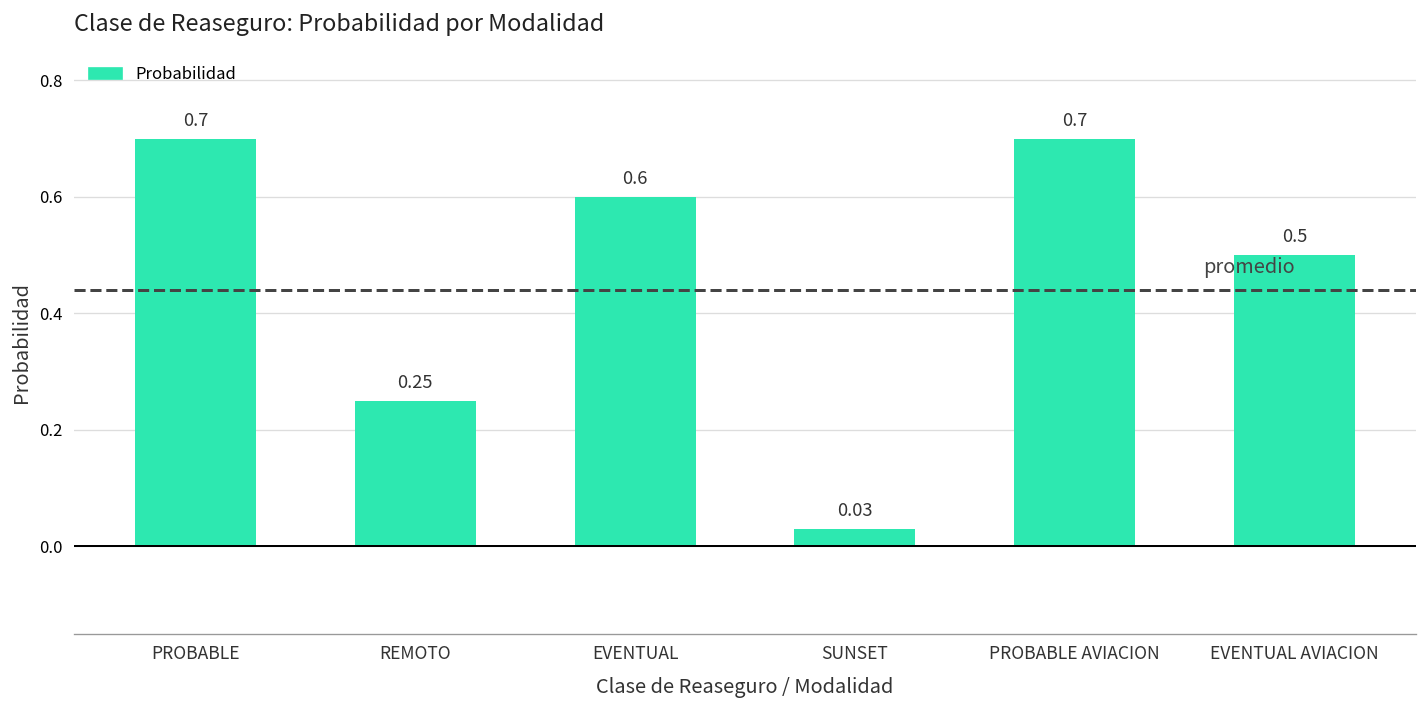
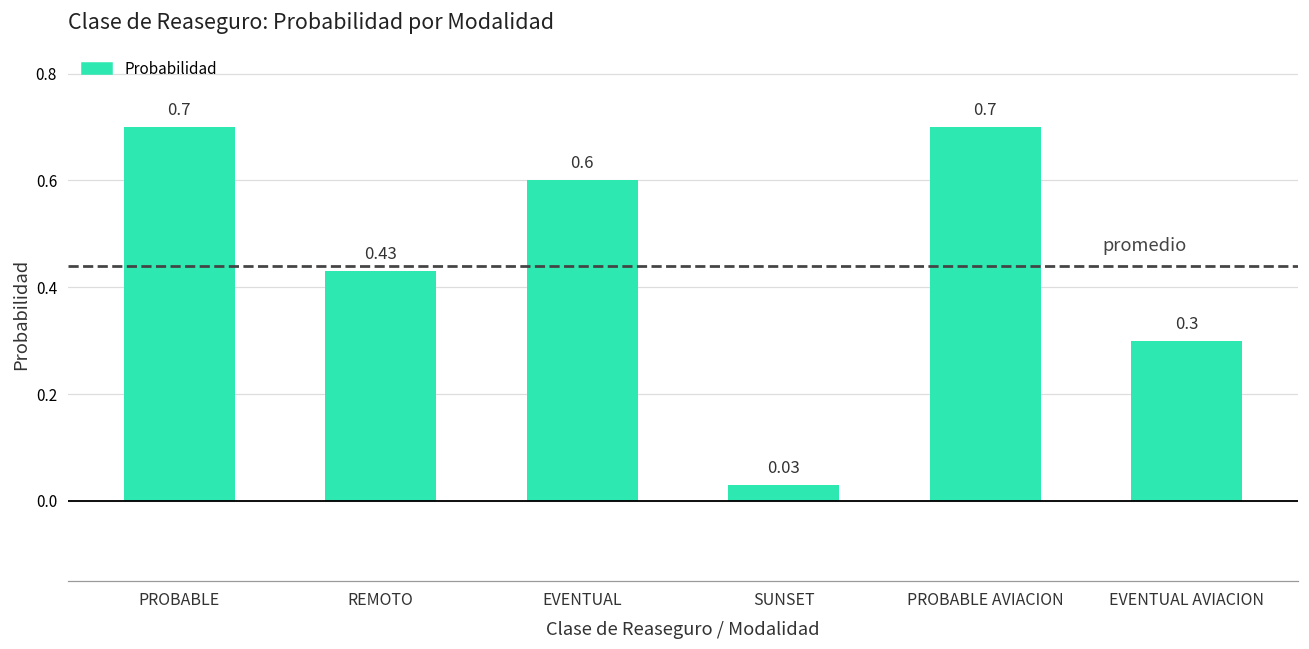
  {
    "PROBABLE": 0.7,
-   "REMOTO": 0.25,
+   "REMOTO": 0.43,
    "EVENTUAL": 0.6,
    "SUNSET": 0.03,
    "PROBABLE AVIACION": 0.7,
-   "EVENTUAL AVIACION": 0.5
+   "EVENTUAL AVIACION": 0.3
  }
